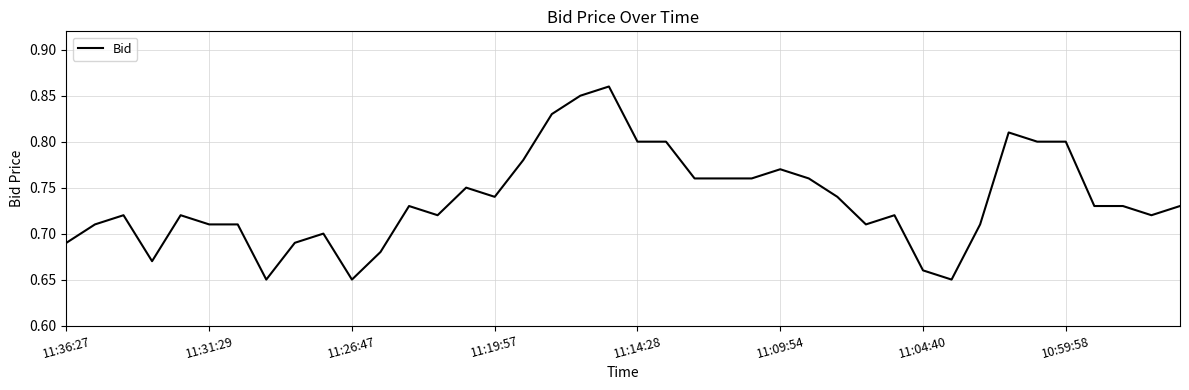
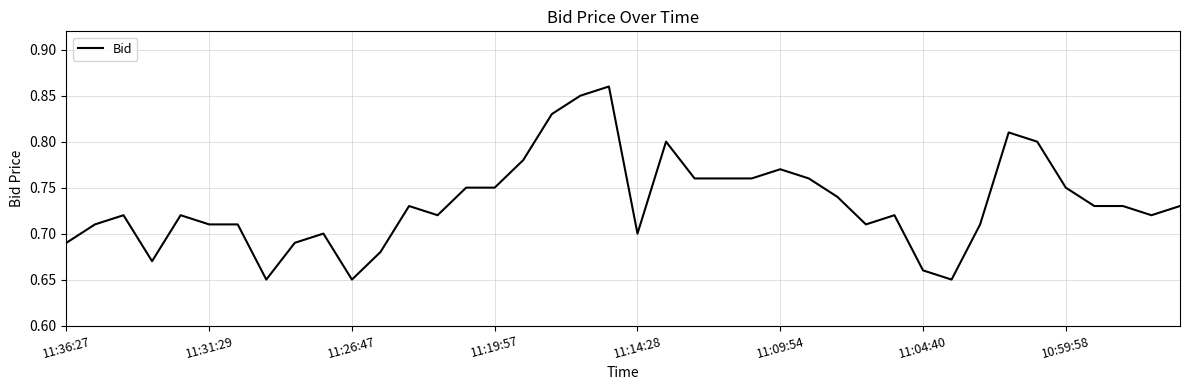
  {
    "11:36:27": 0.69,
    "11:31:29": 0.71,
    "11:26:47": 0.65,
-   "11:19:57": 0.74,
-   "11:14:28": 0.8,
+   "11:19:57": 0.75,
+   "11:14:28": 0.7,
    "11:09:54": 0.77,
    "11:04:40": 0.66,
-   "10:59:58": 0.80
+   "10:59:58": 0.75
  }
